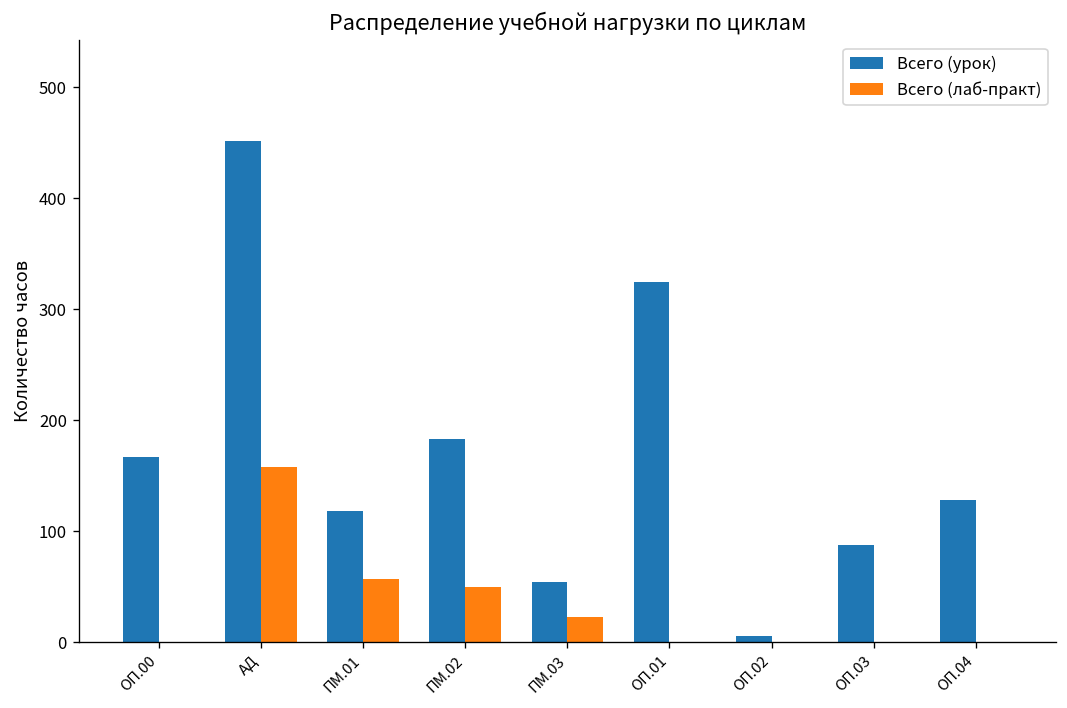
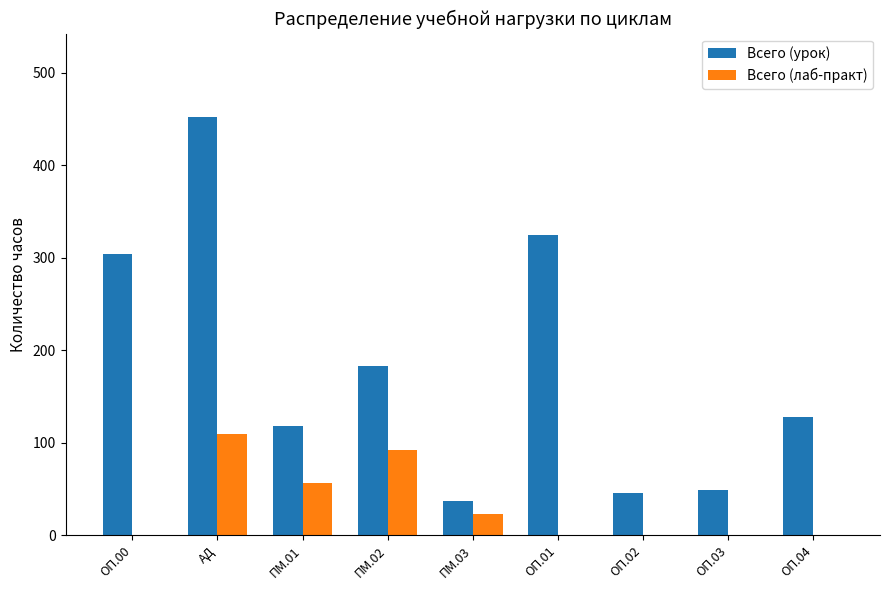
  {
    "Всего (урок)": {
-     "ОП.00": 170,
+     "ОП.00": 300,
      "АД": 450,
      "ПМ.01": 120,
      "ПМ.02": 180,
-     "ПМ.03": 50,
+     "ПМ.03": 40,
      "ОП.01": 330,
-     "ОП.02": 10,
-     "ОП.03": 90,
+     "ОП.02": 50,
+     "ОП.03": 50,
      "ОП.04": 130
    },
    "Всего (лаб-практ)": {
      "ОП.00": 0,
-     "АД": 160,
+     "АД": 110,
      "ПМ.01": 60,
-     "ПМ.02": 50,
+     "ПМ.02": 90,
      "ПМ.03": 20,
      "ОП.01": 0,
      "ОП.02": 0,
      "ОП.03": 0,
      "ОП.04": 0
    }
  }
